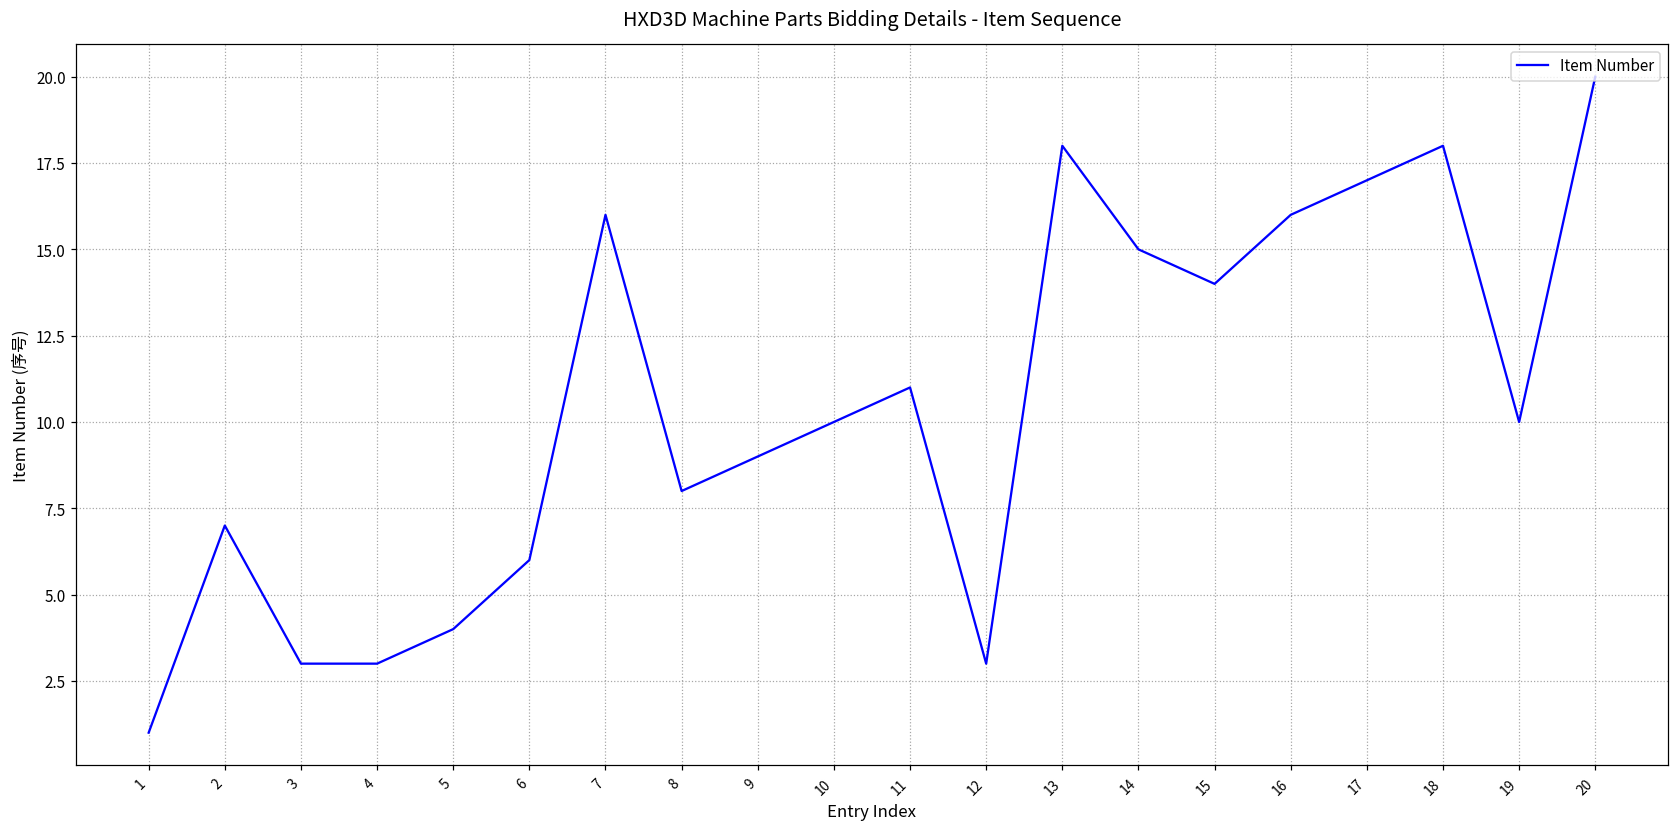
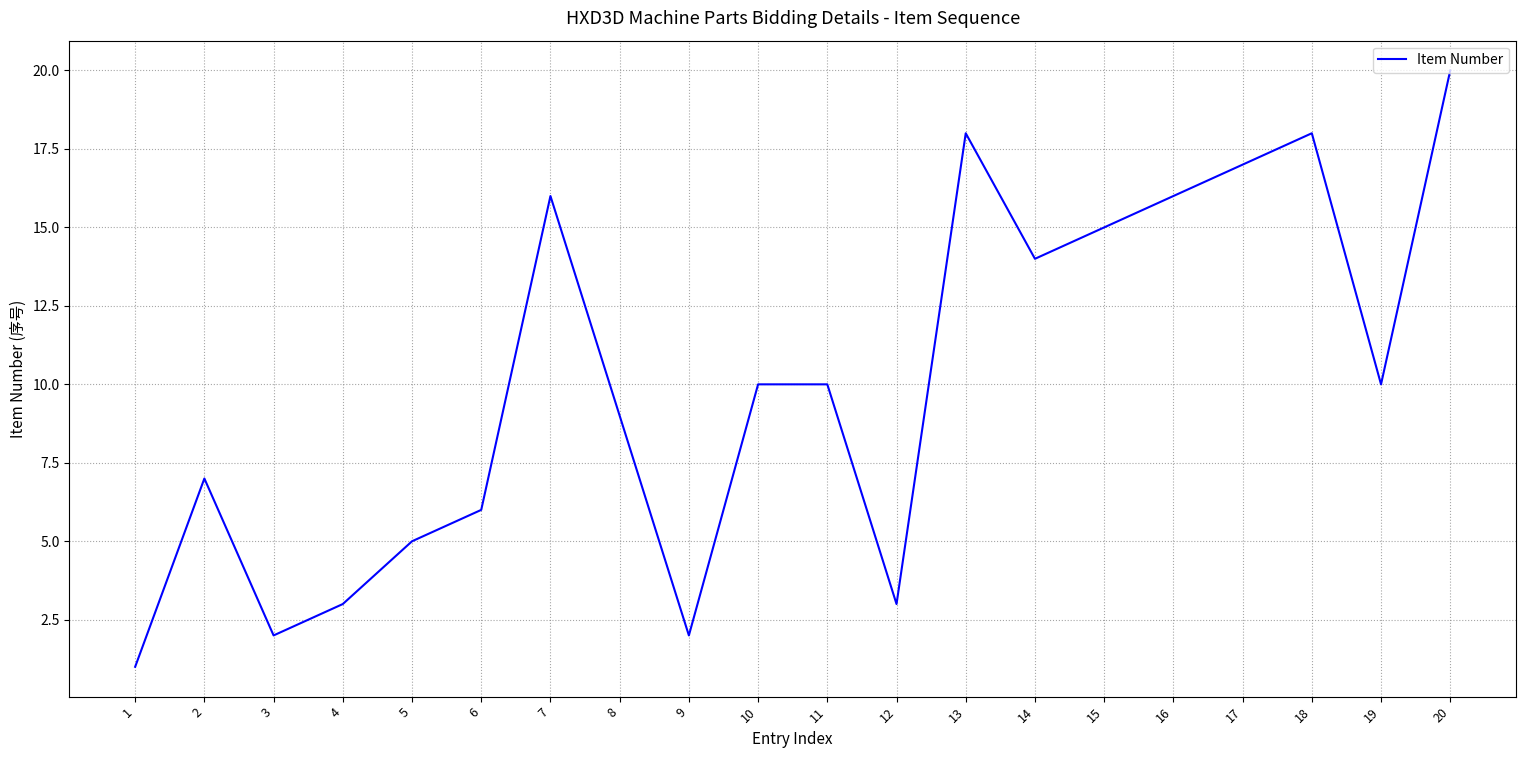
  {
    "1": 1,
    "2": 7,
-   "3": 3,
+   "3": 2,
    "4": 3,
-   "5": 4,
+   "5": 5,
    "6": 6,
    "7": 16,
-   "8": 8,
-   "9": 9,
+   "8": 9,
+   "9": 2,
    "10": 10,
-   "11": 11,
+   "11": 10,
    "12": 3,
    "13": 18,
-   "14": 15,
-   "15": 14,
+   "14": 14,
+   "15": 15,
    "16": 16,
    "17": 17,
    "18": 18,
    "19": 10
  }
